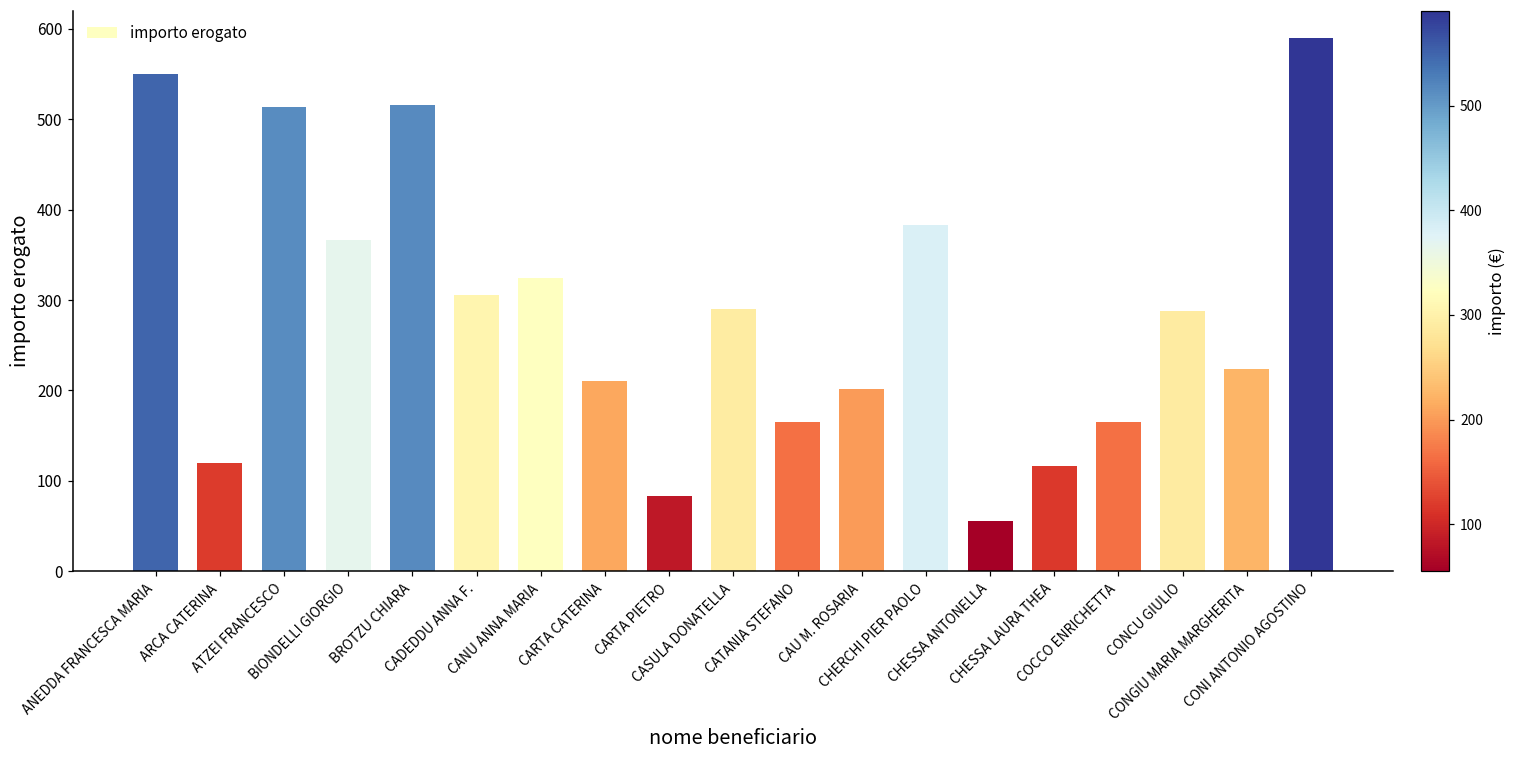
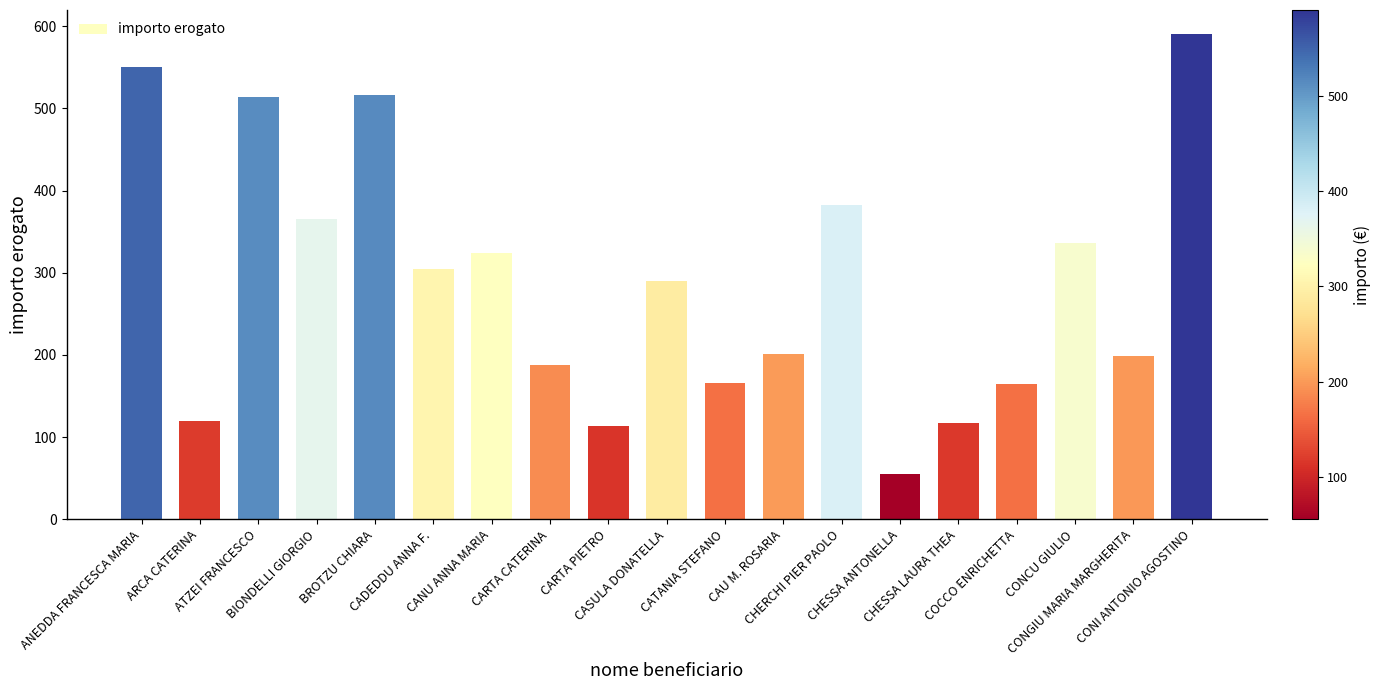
  {
    "ANEDDA FRANCESCA MARIA": 550,
    "ARCA CATERINA": 120,
    "ATZEI FRANCESCO": 510,
    "BIONDELLI GIORGIO": 370,
    "BROTZU CHIARA": 520,
    "CADEDDU ANNA F.": 310,
    "CANU ANNA MARIA": 320,
-   "CARTA CATERINA": 210,
-   "CARTA PIETRO": 80,
+   "CARTA CATERINA": 190,
+   "CARTA PIETRO": 110,
    "CASULA DONATELLA": 290,
    "CATANIA STEFANO": 170,
    "CAU M. ROSARIA": 200,
    "CHERCHI PIER PAOLO": 380,
    "CHESSA ANTONELLA": 60,
    "CHESSA LAURA THEA": 120,
    "COCCO ENRICHETTA": 160,
-   "CONCU GIULIO": 290,
-   "CONGIU MARIA MARGHERITA": 220,
+   "CONCU GIULIO": 340,
+   "CONGIU MARIA MARGHERITA": 200,
    "CONI ANTONIO AGOSTINO": 590
  }
